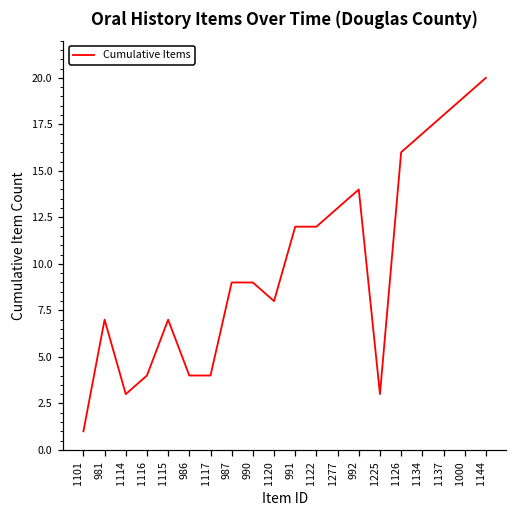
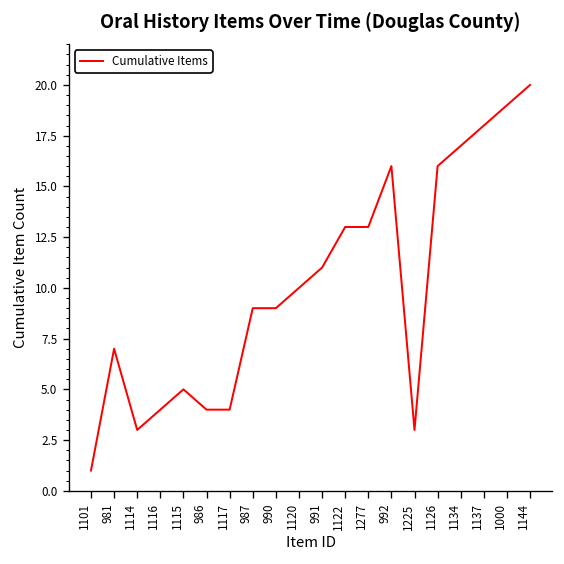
  {
    "1101": 1,
    "981": 7,
    "1114": 3,
    "1116": 4,
-   "1115": 7,
+   "1115": 5,
    "986": 4,
    "1117": 4,
    "987": 9,
    "990": 9,
-   "1120": 8,
-   "991": 12,
-   "1122": 12,
+   "1120": 10,
+   "991": 11,
+   "1122": 13,
    "1277": 13,
-   "992": 14,
+   "992": 16,
    "1225": 3,
    "1126": 16,
    "1134": 17,
    "1137": 18,
    "1000": 19,
    "1144": 20
  }
